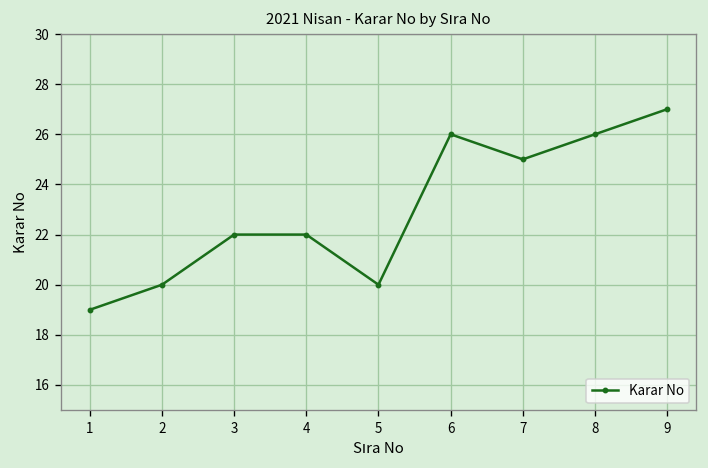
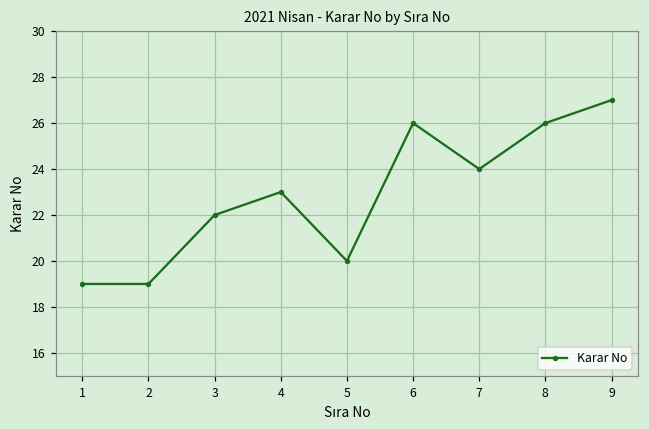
  {
    "1": 19,
-   "2": 20,
+   "2": 19,
    "3": 22,
-   "4": 22,
+   "4": 23,
    "5": 20,
    "6": 26,
-   "7": 25,
+   "7": 24,
    "8": 26,
    "9": 27
  }
